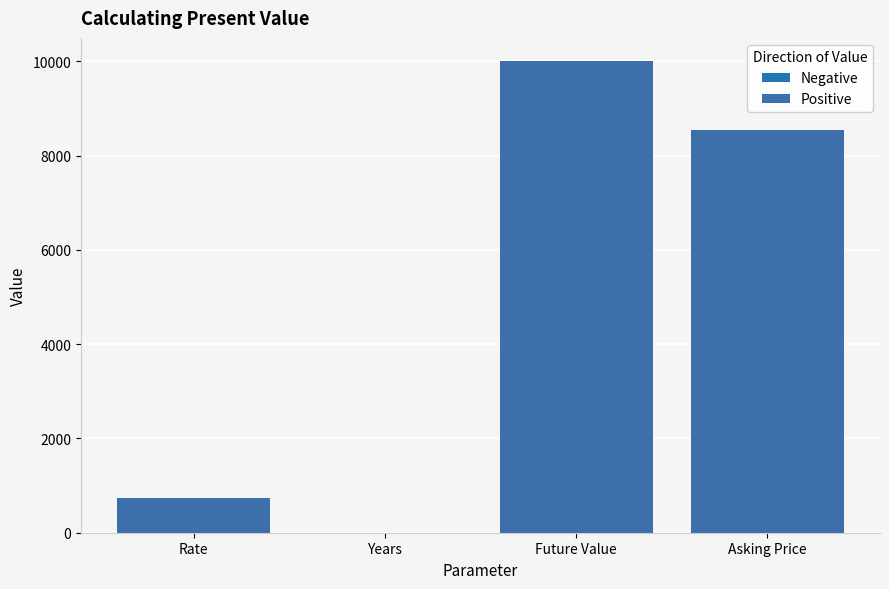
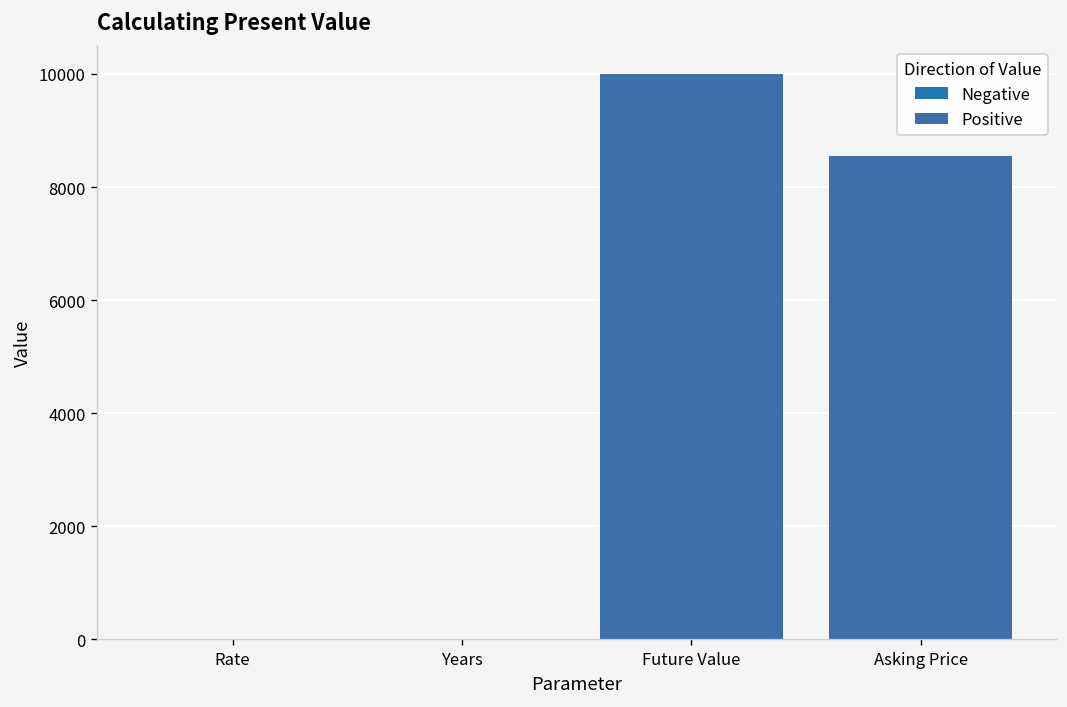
  {
-   "Rate": 700,
+   "Rate": 0,
    "Future Value": 10000,
    "Asking Price": 8600
  }
